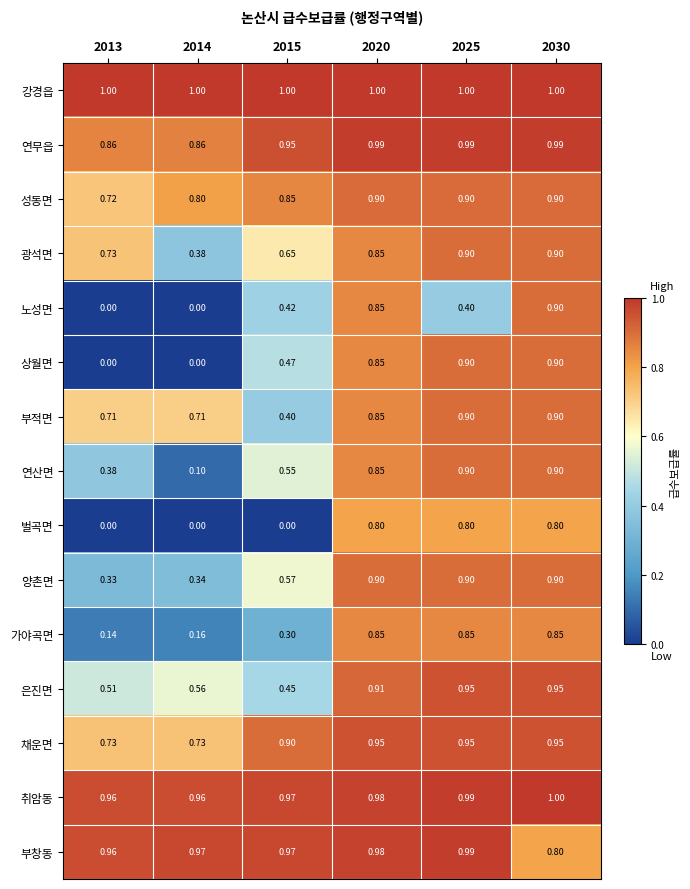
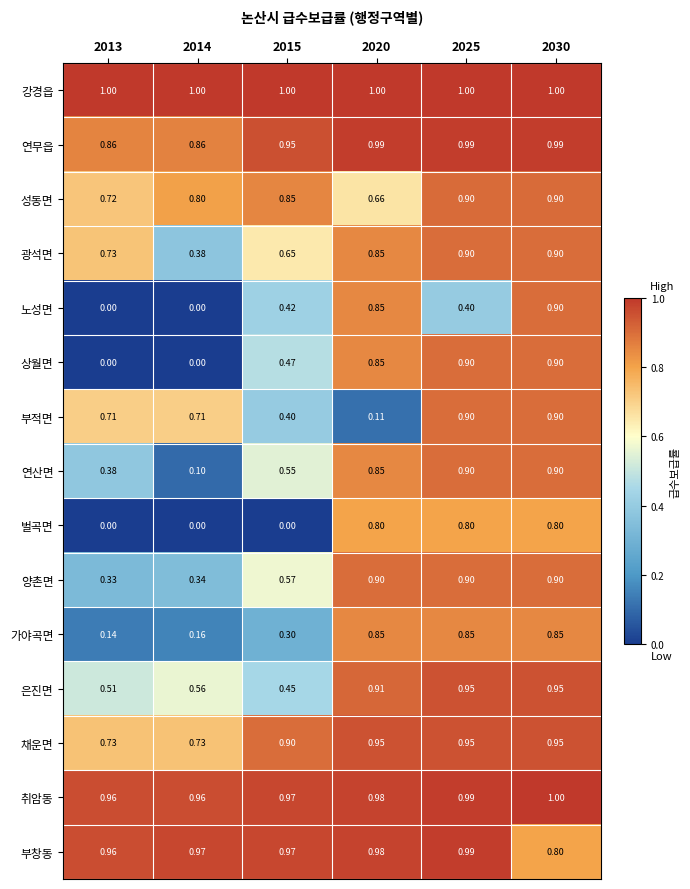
  {
    "강경읍": {
      "2013": 1.00,
      "2014": 1.00,
      "2015": 1.00,
      "2020": 1.00,
      "2025": 1.00,
      "2030": 1.00
    },
    "연무읍": {
      "2013": 0.86,
      "2014": 0.86,
      "2015": 0.95,
      "2020": 0.99,
      "2025": 0.99,
      "2030": 0.99
    },
    "성동면": {
      "2013": 0.72,
      "2014": 0.80,
      "2015": 0.85,
-     "2020": 0.90,
+     "2020": 0.66,
      "2025": 0.90,
      "2030": 0.90
    },
    "광석면": {
      "2013": 0.73,
      "2014": 0.38,
      "2015": 0.65,
      "2020": 0.85,
      "2025": 0.90,
      "2030": 0.90
    },
    "노성면": {
      "2013": 0.00,
      "2014": 0.00,
      "2015": 0.42,
      "2020": 0.85,
      "2025": 0.40,
      "2030": 0.90
    },
    "상월면": {
      "2013": 0.00,
      "2014": 0.00,
      "2015": 0.47,
      "2020": 0.85,
      "2025": 0.90,
      "2030": 0.90
    },
    "부적면": {
      "2013": 0.71,
      "2014": 0.71,
      "2015": 0.40,
-     "2020": 0.85,
+     "2020": 0.11,
      "2025": 0.90,
      "2030": 0.90
    },
    "연산면": {
      "2013": 0.38,
      "2014": 0.10,
      "2015": 0.55,
      "2020": 0.85,
      "2025": 0.90,
      "2030": 0.90
    },
    "벌곡면": {
      "2013": 0.00,
      "2014": 0.00,
      "2015": 0.00,
      "2020": 0.80,
      "2025": 0.80,
      "2030": 0.80
    },
    "양촌면": {
      "2013": 0.33,
      "2014": 0.34,
      "2015": 0.57,
      "2020": 0.90,
      "2025": 0.90,
      "2030": 0.90
    },
    "가야곡면": {
      "2013": 0.14,
      "2014": 0.16,
      "2015": 0.30,
      "2020": 0.85,
      "2025": 0.85,
      "2030": 0.85
    },
    "은진면": {
      "2013": 0.51,
      "2014": 0.56,
      "2015": 0.45,
      "2020": 0.91,
      "2025": 0.95,
      "2030": 0.95
    },
    "채운면": {
      "2013": 0.73,
      "2014": 0.73,
      "2015": 0.90,
      "2020": 0.95,
      "2025": 0.95,
      "2030": 0.95
    },
    "취암동": {
      "2013": 0.96,
      "2014": 0.96,
      "2015": 0.97,
      "2020": 0.98,
      "2025": 0.99,
      "2030": 1.00
    },
    "부창동": {
      "2013": 0.96,
      "2014": 0.97,
      "2015": 0.97,
      "2020": 0.98,
      "2025": 0.99,
      "2030": 0.80
    }
  }
